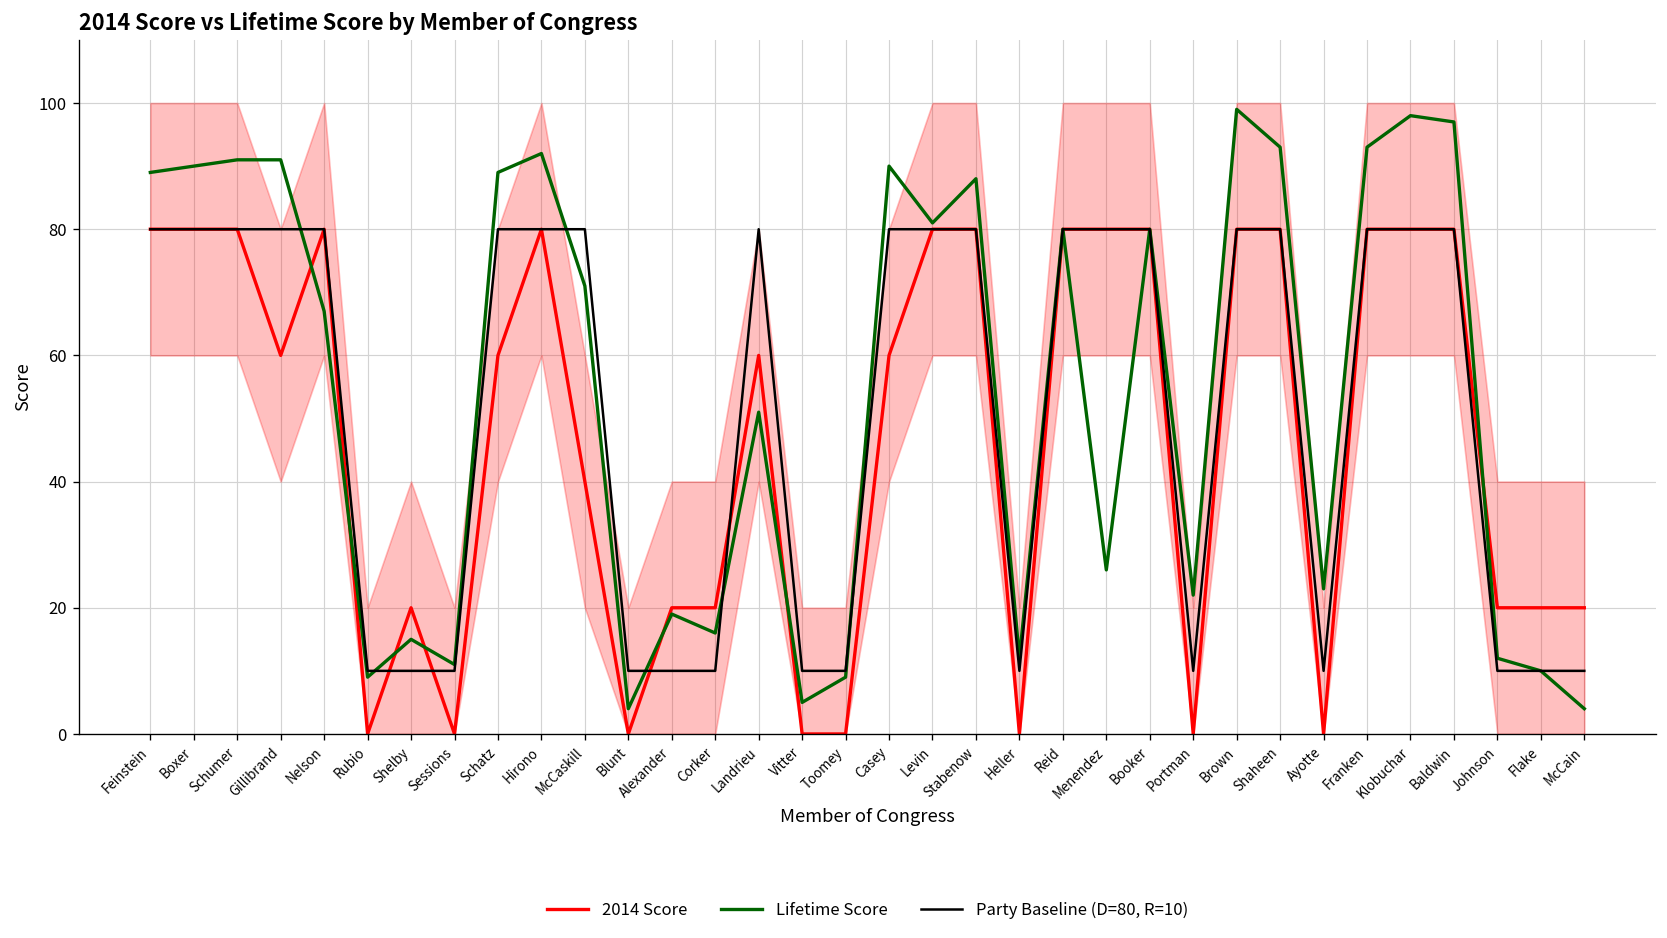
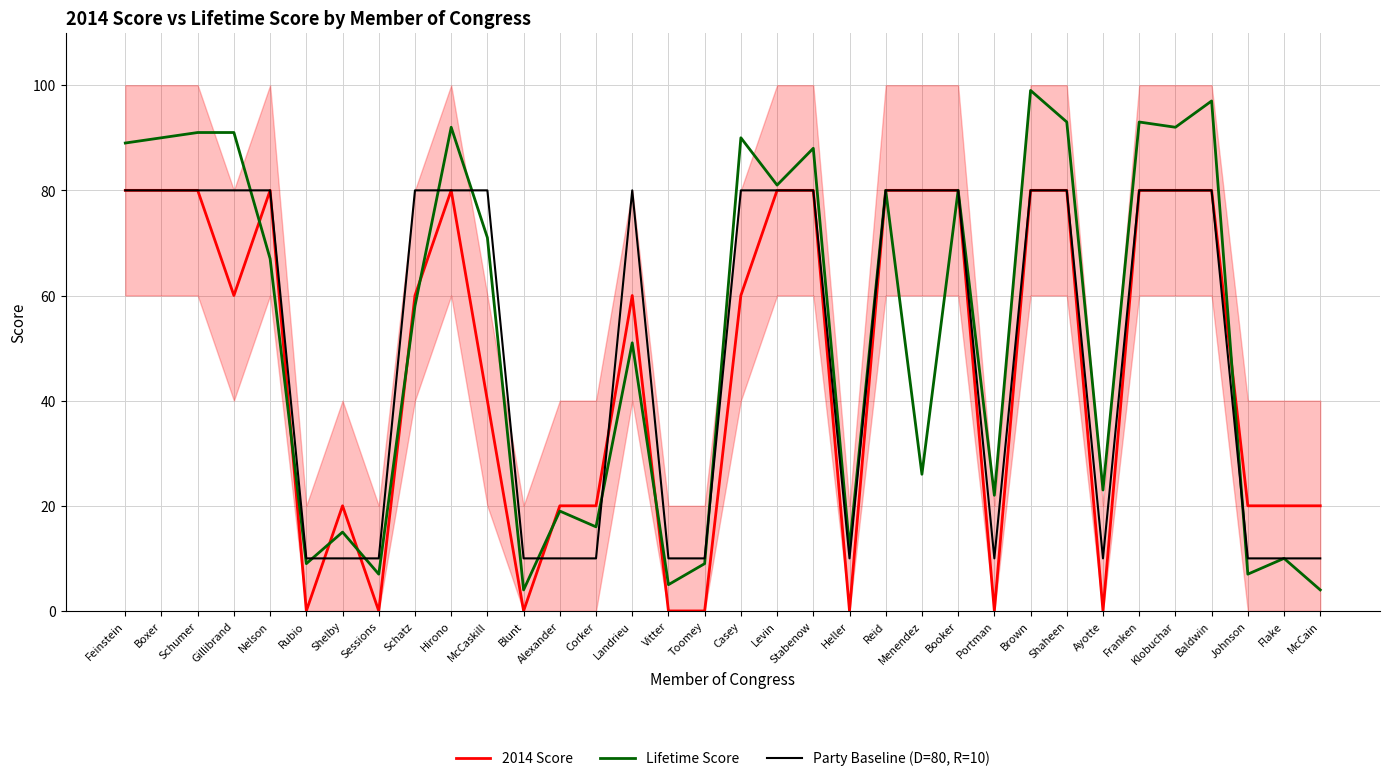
  {
    "Lifetime Score": {
      "Feinstein": 89,
      "Boxer": 90,
      "Schumer": 91,
      "Gillibrand": 91,
      "Nelson": 67,
      "Rubio": 9,
      "Shelby": 15,
-     "Sessions": 11,
-     "Schatz": 89,
+     "Sessions": 7,
+     "Schatz": 58,
      "Hirono": 92,
      "McCaskill": 71,
      "Blunt": 4,
      "Alexander": 19,
      "Corker": 16,
      "Landrieu": 51,
      "Vitter": 5,
      "Toomey": 9,
      "Casey": 90,
      "Levin": 81,
      "Stabenow": 88,
      "Heller": 12,
      "Menendez": 26,
      "Portman": 22,
      "Brown": 99,
      "Shaheen": 93,
      "Ayotte": 23,
      "Franken": 93,
-     "Klobuchar": 98,
+     "Klobuchar": 92,
      "Baldwin": 97,
-     "Johnson": 12,
+     "Johnson": 7,
      "McCain": 4
    },
    "Party Baseline (D=80, R=10)": {
      "Rubio": 10,
      "Shelby": 10,
      "Sessions": 10,
      "McCaskill": 80,
      "Blunt": 10,
      "Alexander": 10,
      "Corker": 10,
      "Vitter": 10,
      "Toomey": 10,
      "Heller": 10,
      "Portman": 10,
      "Ayotte": 10,
      "Johnson": 10,
      "McCain": 10
    }
  }
